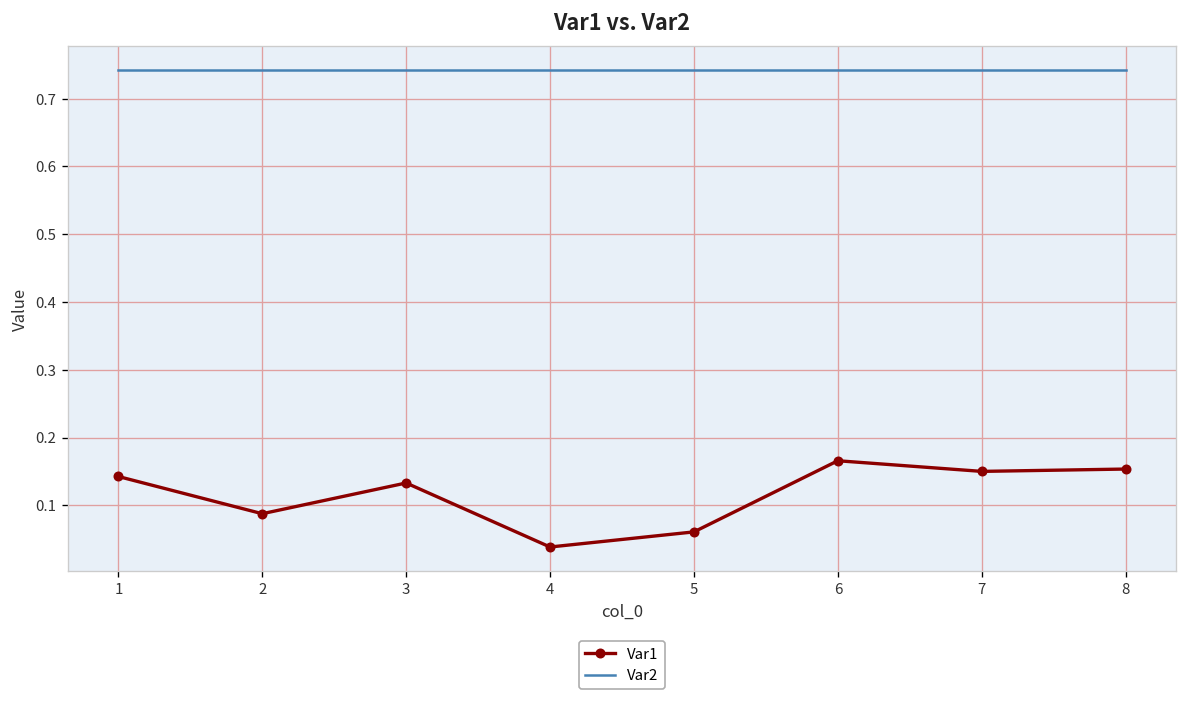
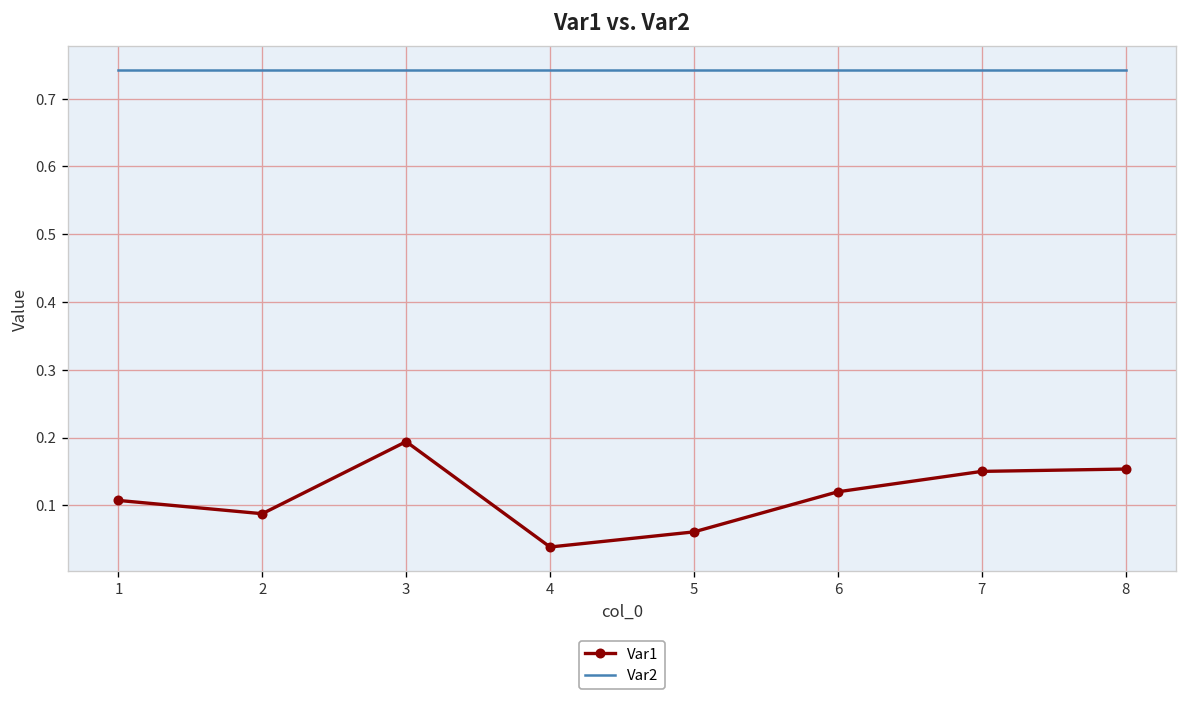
  {
    "Var1": {
-     "1": 0.14,
+     "1": 0.11,
      "2": 0.09,
-     "3": 0.13,
+     "3": 0.19,
      "4": 0.04,
      "5": 0.06,
-     "6": 0.17,
+     "6": 0.12,
      "7": 0.15,
      "8": 0.15
    },
    "Var2": {
      "1": 0.74,
      "2": 0.74,
      "3": 0.74,
      "4": 0.74,
      "5": 0.74,
      "6": 0.74,
      "7": 0.74,
      "8": 0.74
    }
  }
